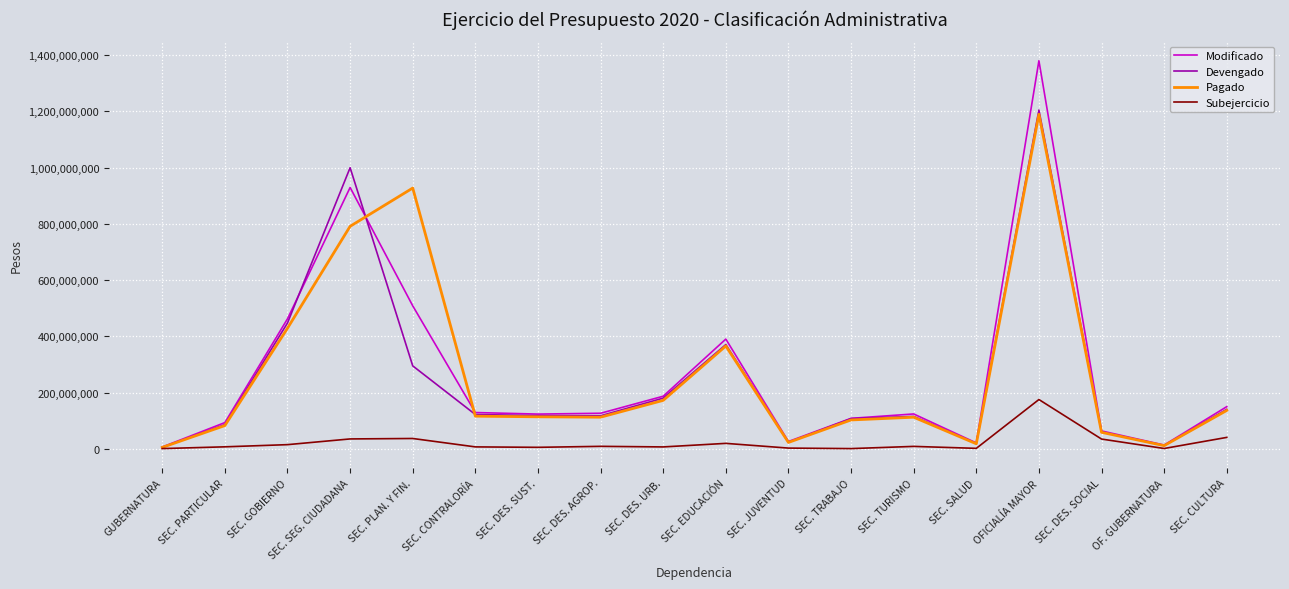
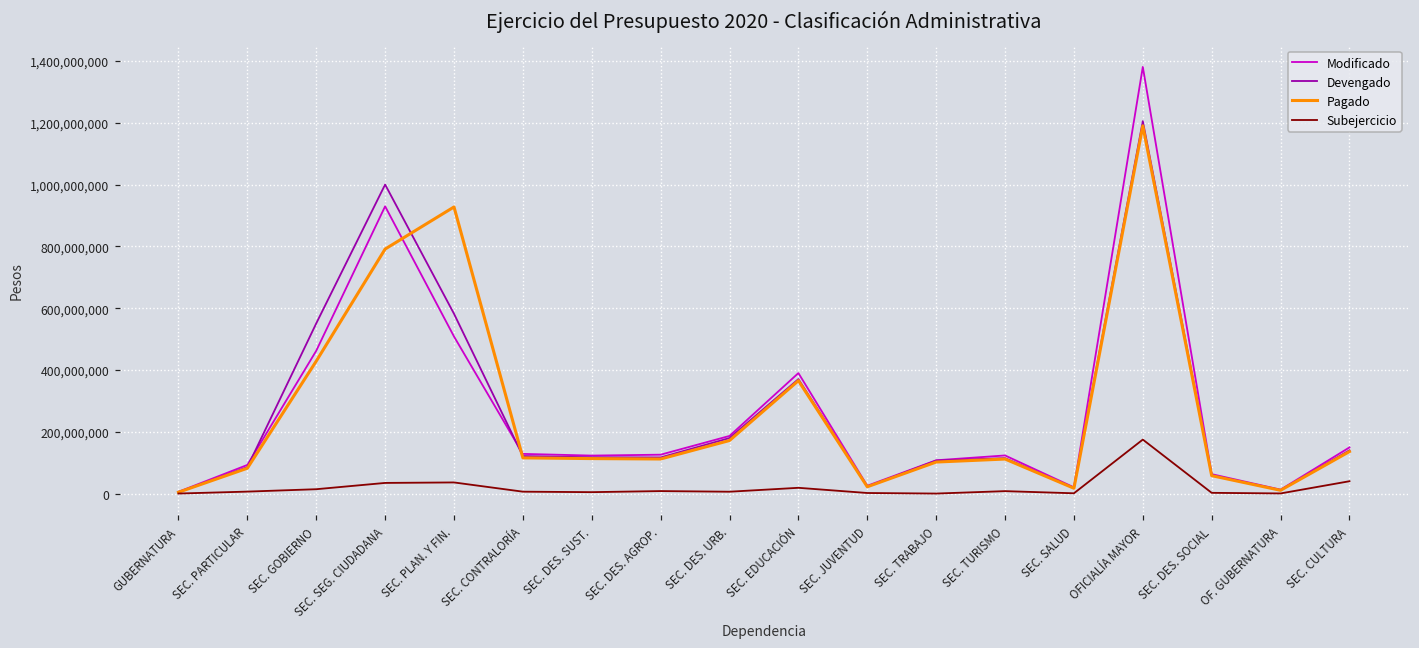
  {
    "Modificado": {
      "SEC. GOBIERNO": "460,000,000",
      "SEC. SEG. CIUDADANA": "930,000,000",
      "SEC. PLAN. Y FIN.": "510,000,000",
      "SEC. EDUCACIÓN": "390,000,000",
      "OFICIALÍA MAYOR": "1,380,000,000",
      "SEC. CULTURA": "150,000,000"
    },
    "Devengado": {
-     "SEC. GOBIERNO": "450,000,000",
+     "SEC. GOBIERNO": "550,000,000",
      "SEC. SEG. CIUDADANA": "1,000,000,000",
-     "SEC. PLAN. Y FIN.": "300,000,000",
+     "SEC. PLAN. Y FIN.": "580,000,000",
      "OFICIALÍA MAYOR": "1,200,000,000"
    },
    "Pagado": {
      "SEC. GOBIERNO": "430,000,000",
      "SEC. SEG. CIUDADANA": "790,000,000",
      "SEC. PLAN. Y FIN.": "930,000,000",
      "OFICIALÍA MAYOR": "1,190,000,000"
    },
    "Subejercicio": {
      "SEC. PARTICULAR": "10,000,000",
      "SEC. GOBIERNO": "10,000,000",
      "SEC. SEG. CIUDADANA": "40,000,000",
      "SEC. PLAN. Y FIN.": "40,000,000",
      "SEC. CONTRALORÍA": "10,000,000",
      "SEC. DES. SUST.": "10,000,000",
      "SEC. DES. AGROP.": "10,000,000",
      "SEC. DES. URB.": "10,000,000",
      "SEC. EDUCACIÓN": "20,000,000",
      "SEC. JUVENTUD": "0",
      "SEC. TRABAJO": "0",
      "SEC. TURISMO": "10,000,000",
      "SEC. SALUD": "0",
      "OFICIALÍA MAYOR": "180,000,000",
-     "SEC. DES. SOCIAL": "30,000,000",
+     "SEC. DES. SOCIAL": "0",
      "OF. GUBERNATURA": "0",
      "SEC. CULTURA": "40,000,000"
    }
  }
